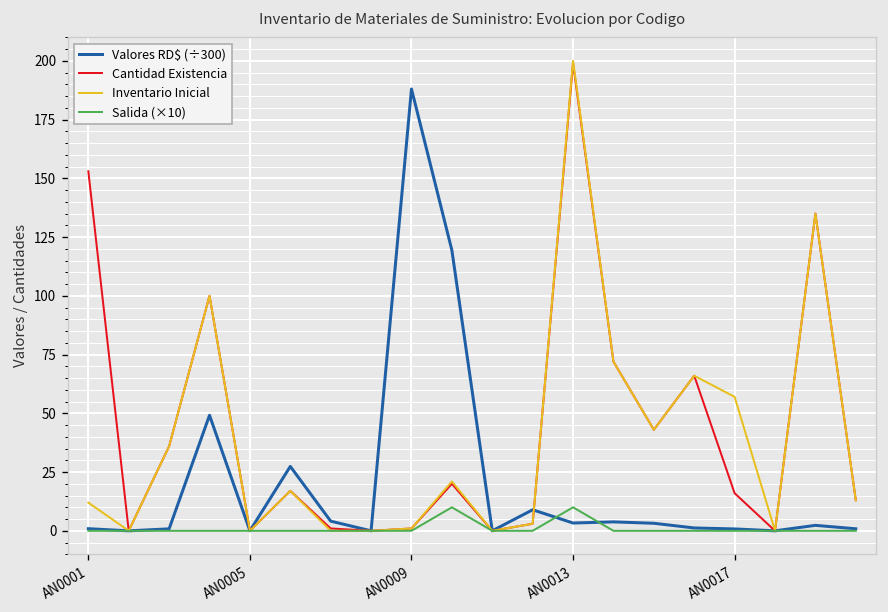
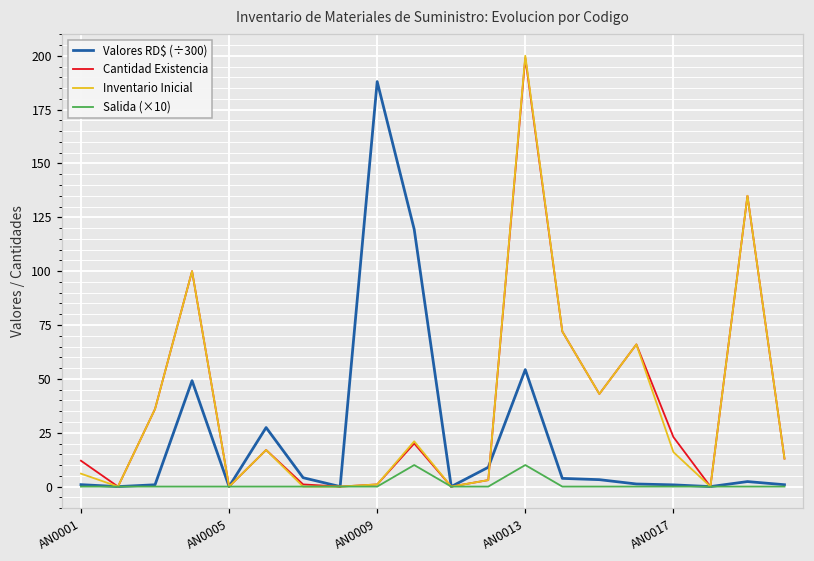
  {
    "Valores RD$ (÷300)": {
      "AN0009": 188,
-     "AN0013": 3
+     "AN0013": 54
    },
    "Cantidad Existencia": {
-     "AN0001": 153,
-     "AN0017": 16
+     "AN0001": 12,
+     "AN0017": 23
    },
    "Inventario Inicial": {
-     "AN0001": 12,
-     "AN0017": 57
+     "AN0001": 6,
+     "AN0017": 16
    },
    "Salida (×10)": {
      "AN0013": 10
    }
  }
